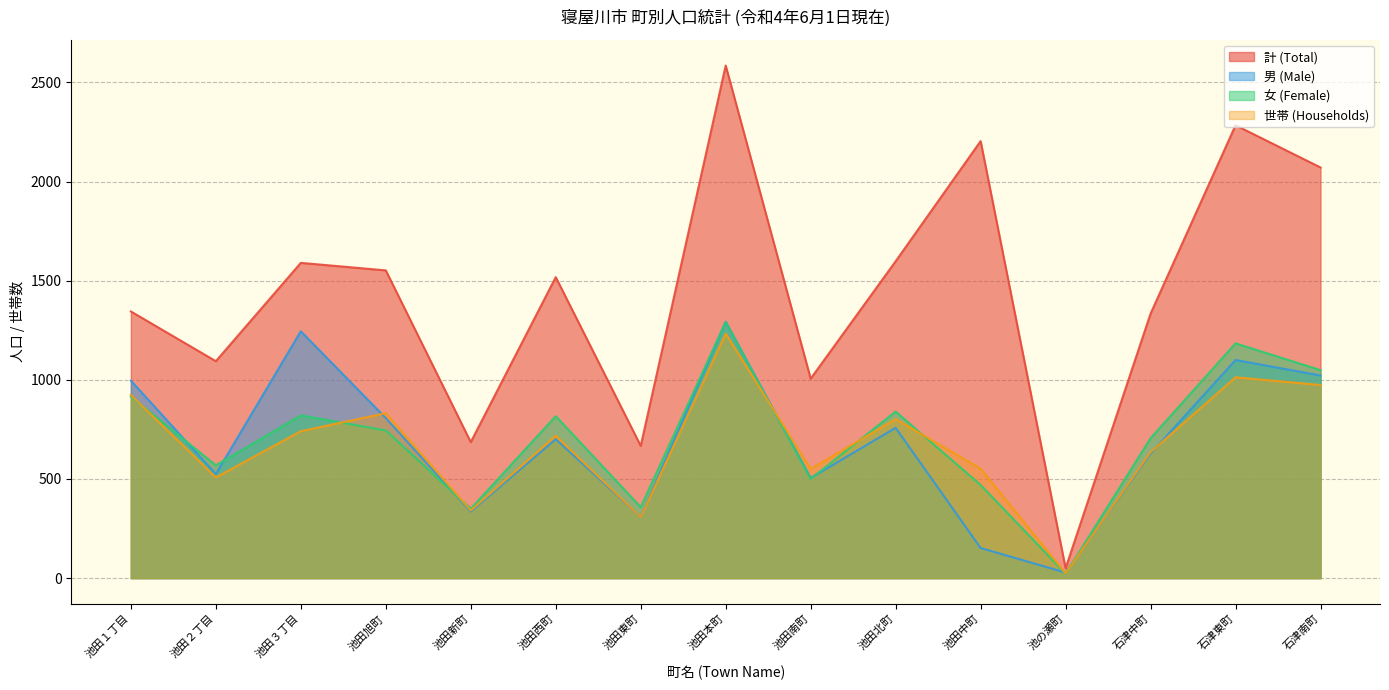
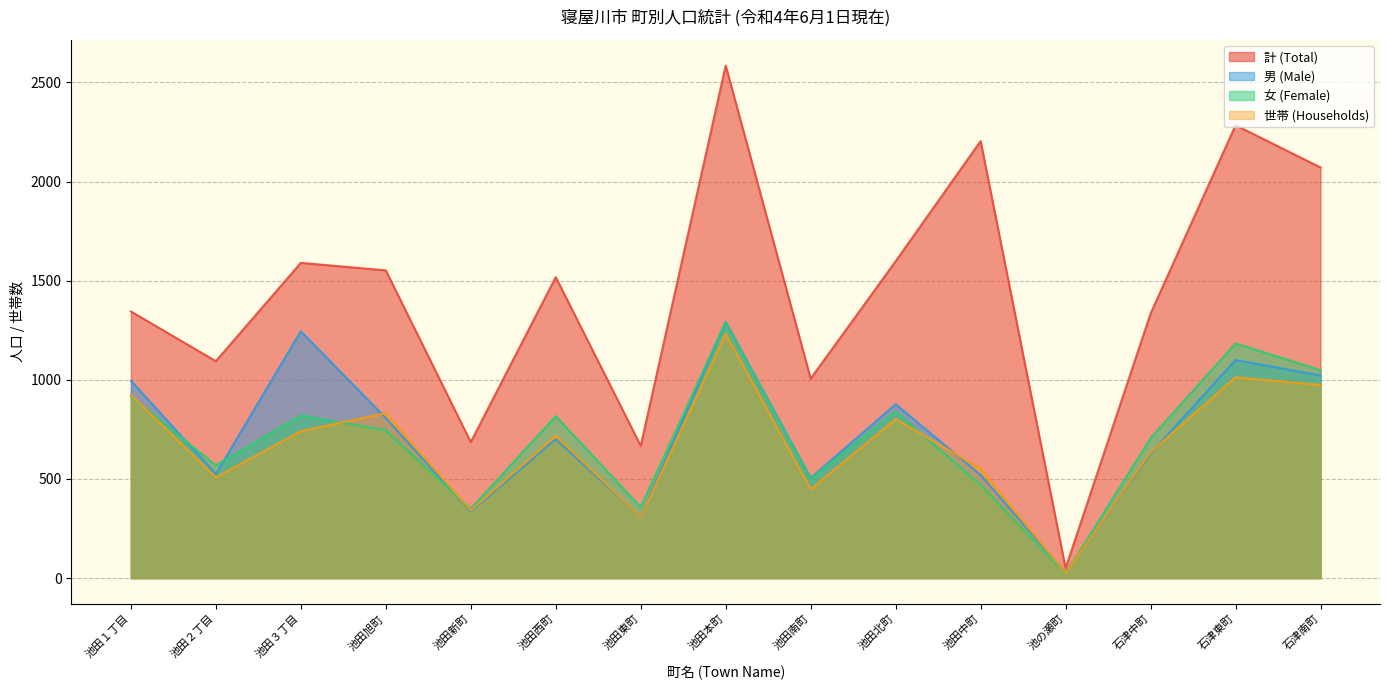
  {
    "計 (Total)": {
      "池田１丁目": 1350,
      "池田２丁目": 1090,
      "池田３丁目": 1590,
      "池田旭町": 1550,
      "池田新町": 690,
      "池田西町": 1520,
      "池田東町": 670,
      "池田本町": 2590,
      "池田南町": 1010,
      "池田北町": 1600,
      "池田中町": 2200,
      "池の瀬町": 50,
      "石津中町": 1330,
      "石津南町": 2070
    },
    "男 (Male)": {
      "池田１丁目": 1000,
      "池田２丁目": 530,
      "池田３丁目": 1250,
      "池田旭町": 810,
      "池田西町": 700,
-     "池田北町": 760,
-     "池田中町": 150,
+     "池田北町": 880,
+     "池田中町": 520,
      "石津東町": 1100,
      "石津南町": 1020
    },
    "女 (Female)": {
      "池田２丁目": 570,
      "池田３丁目": 820,
      "池田旭町": 750,
      "池田西町": 820,
      "池田東町": 360,
      "池田北町": 840,
      "池田中町": 470,
      "石津中町": 710,
      "石津東町": 1180,
      "石津南町": 1050
    },
    "世帯 (Households)": {
      "池田２丁目": 510,
      "池田３丁目": 740,
      "池田旭町": 830,
      "池田西町": 720,
      "池田本町": 1230,
-     "池田南町": 550,
+     "池田南町": 450,
      "池田北町": 800,
      "池田中町": 550,
      "石津東町": 1010,
      "石津南町": 970
    }
  }
